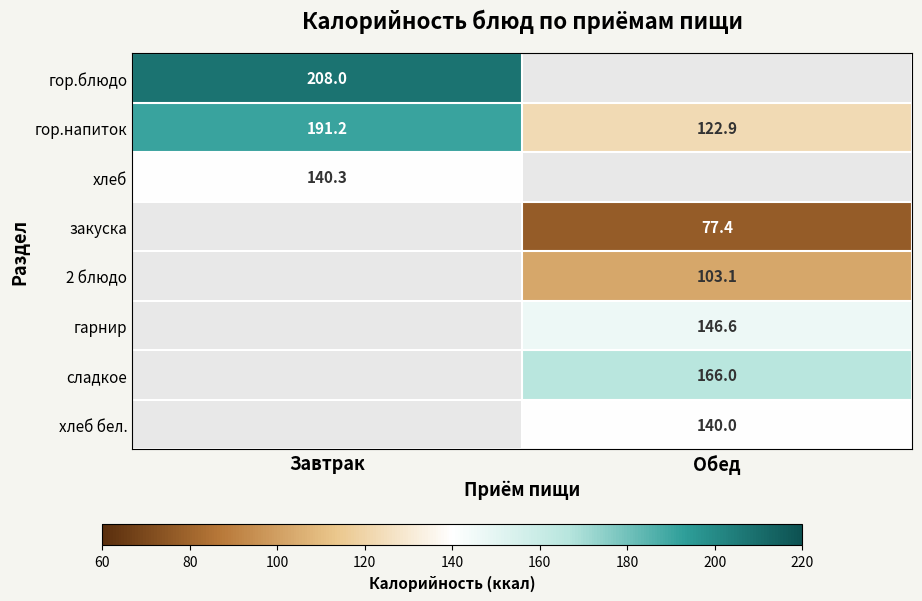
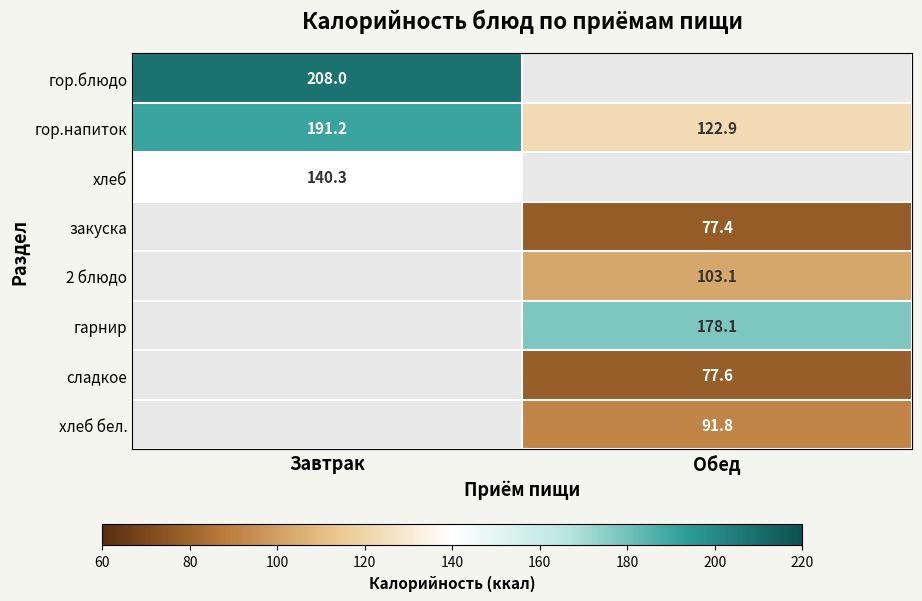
  {
    "гор.блюдо": {
      "Завтрак": 208.0
    },
    "гор.напиток": {
      "Завтрак": 191.2,
      "Обед": 122.9
    },
    "хлеб": {
      "Завтрак": 140.3
    },
    "закуска": {
      "Обед": 77.4
    },
    "2 блюдо": {
      "Обед": 103.1
    },
    "гарнир": {
-     "Обед": 146.6
+     "Обед": 178.1
    },
    "сладкое": {
-     "Обед": 166.0
+     "Обед": 77.6
    },
    "хлеб бел.": {
-     "Обед": 140.0
+     "Обед": 91.8
    }
  }
